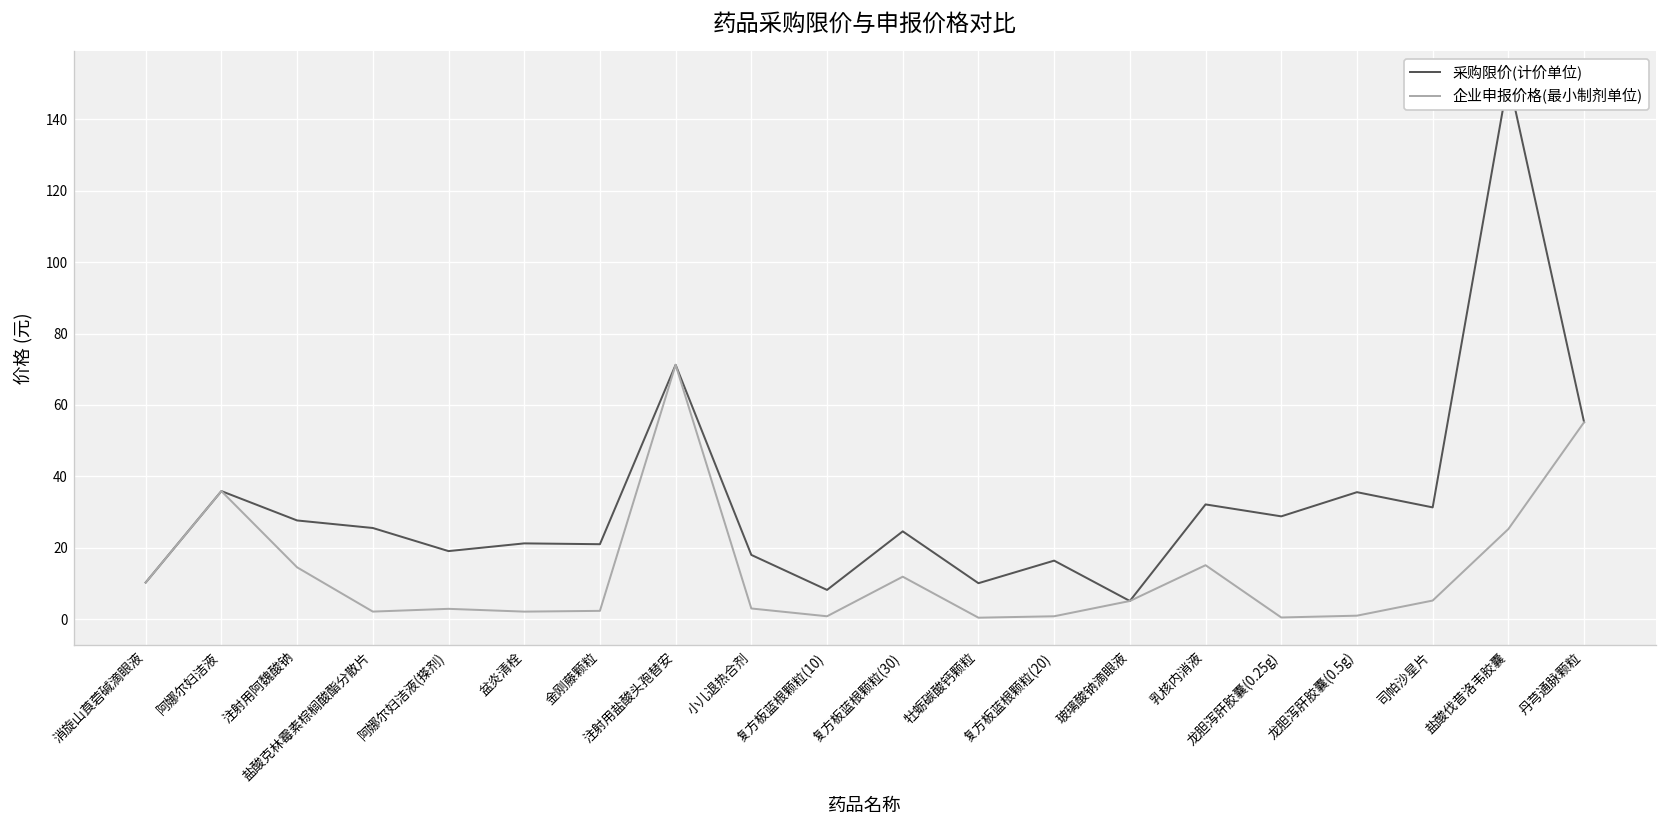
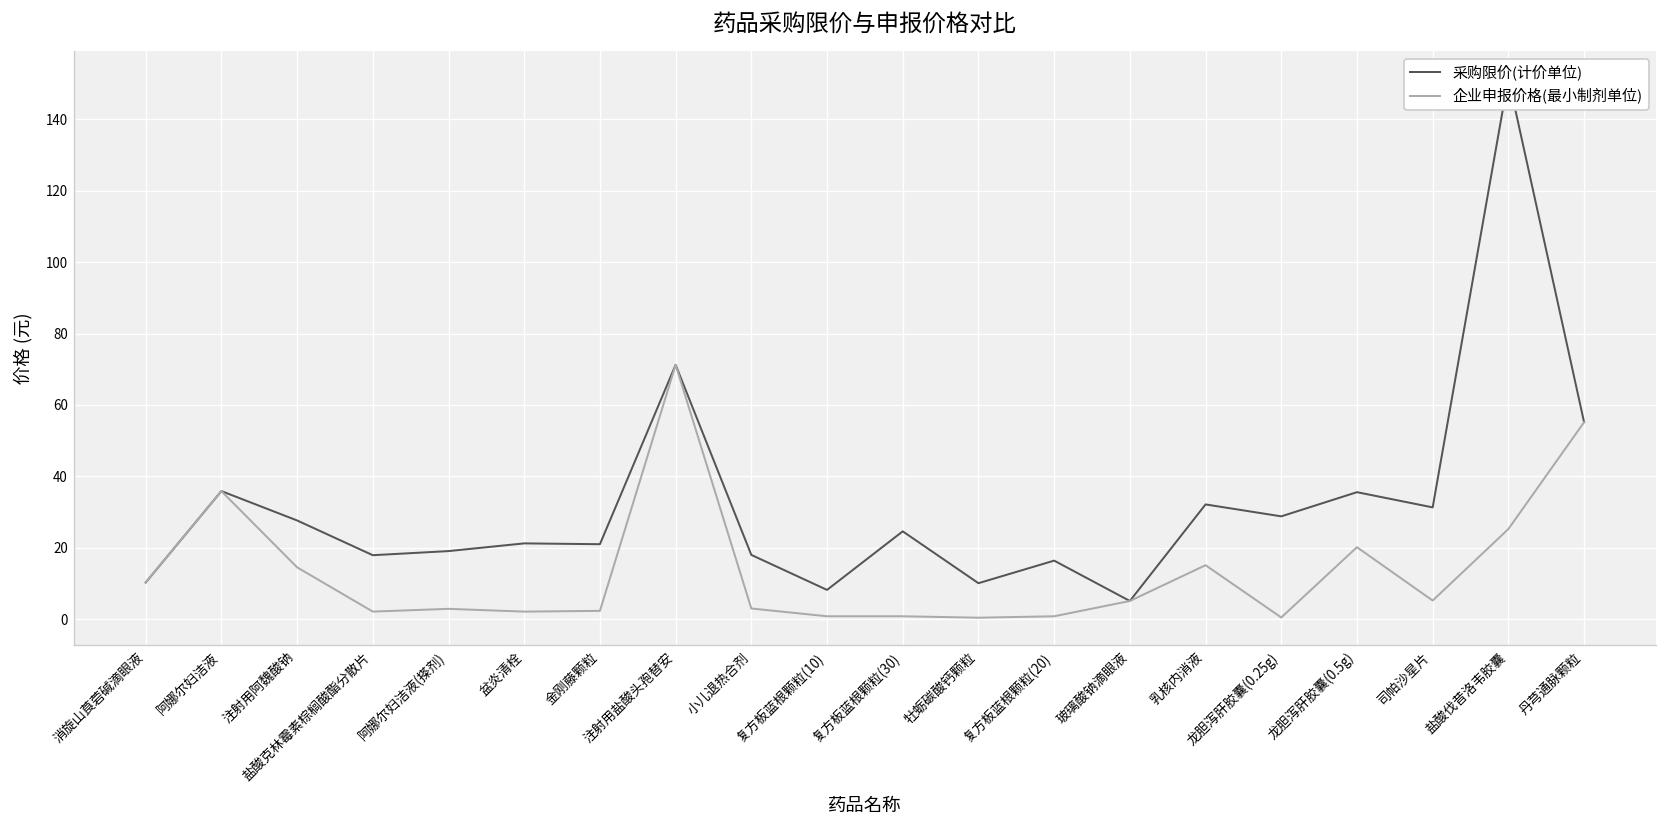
  {
    "采购限价(计价单位)": {
      "注射用阿魏酸钠": 28,
-     "盐酸克林霉素棕榈酸酯分散片": 26,
+     "盐酸克林霉素棕榈酸酯分散片": 18,
      "阿娜尔妇洁液(搽剂)": 19,
      "盆炎清栓": 21,
      "金刚藤颗粒": 21,
      "小儿退热合剂": 18,
      "复方板蓝根颗粒(10)": 8,
      "复方板蓝根颗粒(30)": 25,
      "牡蛎碳酸钙颗粒": 10,
      "复方板蓝根颗粒(20)": 16,
      "乳核内消液": 32,
      "龙胆泻肝胶囊(0.25g)": 29,
      "龙胆泻肝胶囊(0.5g)": 36,
      "司帕沙星片": 31
    },
    "企业申报价格(最小制剂单位)": {
      "注射用阿魏酸钠": 15,
      "盐酸克林霉素棕榈酸酯分散片": 2,
      "阿娜尔妇洁液(搽剂)": 3,
      "盆炎清栓": 2,
      "金刚藤颗粒": 2,
      "小儿退热合剂": 3,
      "复方板蓝根颗粒(10)": 1,
-     "复方板蓝根颗粒(30)": 12,
+     "复方板蓝根颗粒(30)": 1,
      "牡蛎碳酸钙颗粒": 0,
      "复方板蓝根颗粒(20)": 1,
      "乳核内消液": 15,
      "龙胆泻肝胶囊(0.25g)": 0,
-     "龙胆泻肝胶囊(0.5g)": 1,
+     "龙胆泻肝胶囊(0.5g)": 20,
      "司帕沙星片": 5,
      "盐酸伐昔洛韦胶囊": 25
    }
  }
